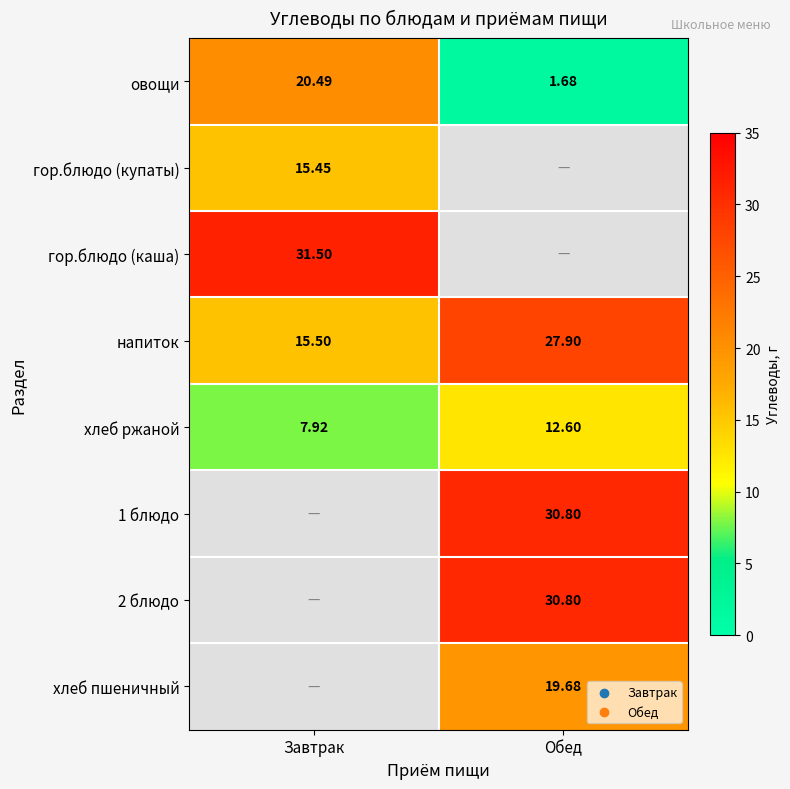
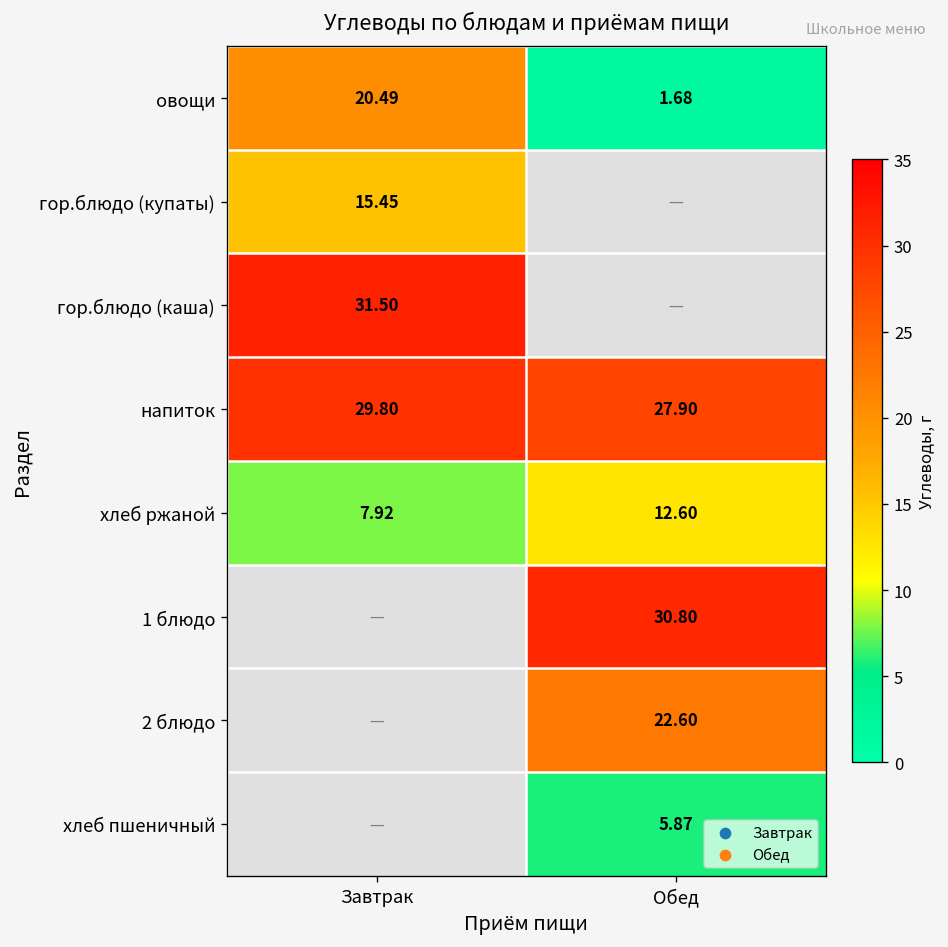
  {
    "овощи": {
      "Завтрак": 20.49,
      "Обед": 1.68
    },
    "гор.блюдо (купаты)": {
      "Завтрак": 15.45
    },
    "гор.блюдо (каша)": {
      "Завтрак": 31.50
    },
    "напиток": {
-     "Завтрак": 15.50,
+     "Завтрак": 29.80,
      "Обед": 27.90
    },
    "хлеб ржаной": {
      "Завтрак": 7.92,
      "Обед": 12.60
    },
    "1 блюдо": {
      "Обед": 30.80
    },
    "2 блюдо": {
-     "Обед": 30.80
+     "Обед": 22.60
    },
    "хлеб пшеничный": {
-     "Обед": 19.68
+     "Обед": 5.87
    }
  }
